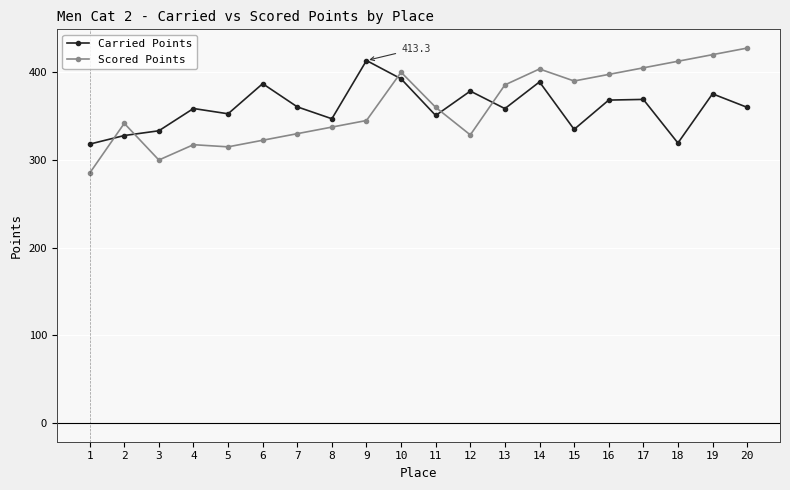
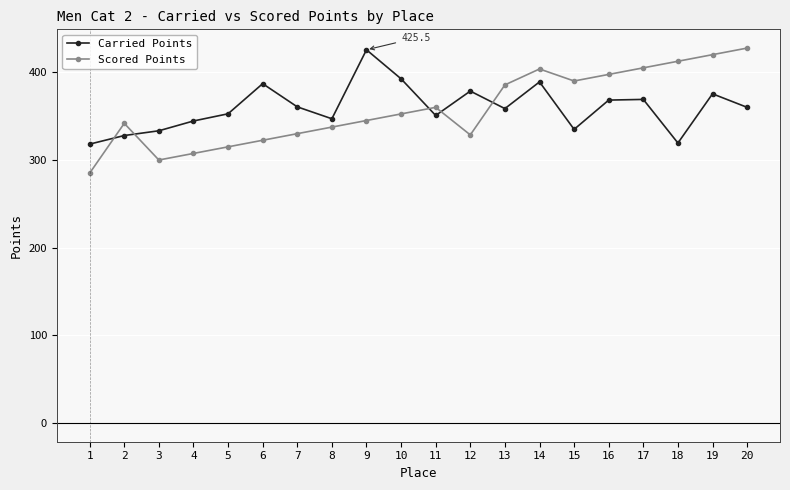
  {
    "Carried Points": {
-     "4": 360,
-     "9": 413.3
+     "4": 340,
+     "9": 425.5
    },
    "Scored Points": {
      "1": 280,
      "2": 340,
      "3": 300,
-     "4": 320,
+     "4": 310,
      "5": 310,
      "6": 320,
      "7": 330,
      "8": 340,
      "9": 340,
-     "10": 400,
+     "10": 350,
      "11": 360,
      "12": 330,
      "13": 390,
      "14": 400,
      "15": 390,
      "16": 400,
      "17": 400,
      "18": 410,
      "19": 420,
      "20": 430
    }
  }
